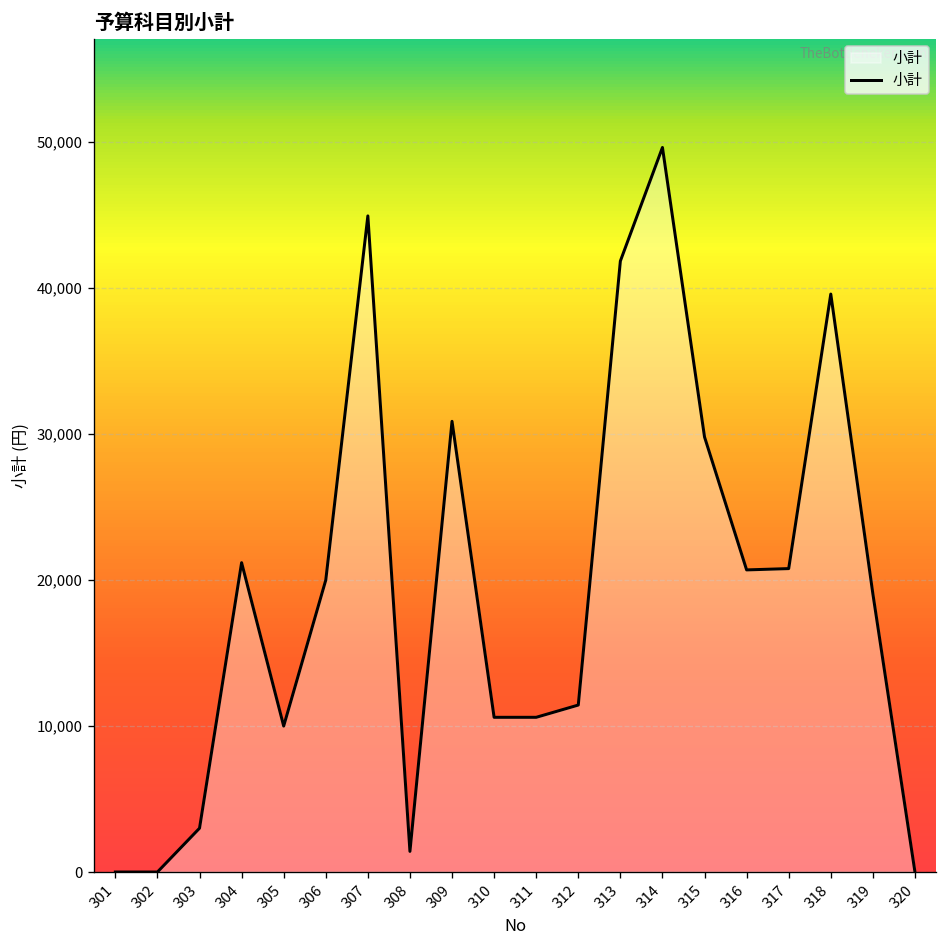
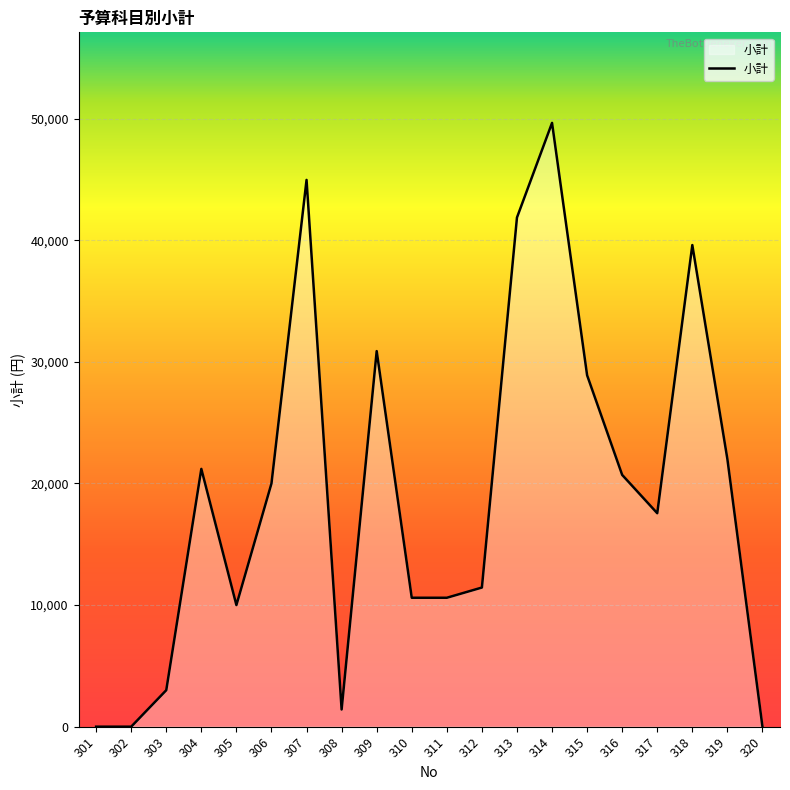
  {
    "301": "0",
    "302": "0",
    "303": "3,000",
    "304": "21,200",
    "305": "10,000",
    "306": "20,000",
    "307": "45,000",
    "308": "1,400",
    "309": "30,900",
    "310": "10,600",
    "311": "10,600",
    "312": "11,400",
    "313": "41,900",
    "314": "49,600",
-   "315": "29,800",
+   "315": "28,900",
    "316": "20,700",
-   "317": "20,800",
+   "317": "17,600",
    "318": "39,600",
-   "319": "19,100",
+   "319": "22,000",
    "320": "0"
  }
